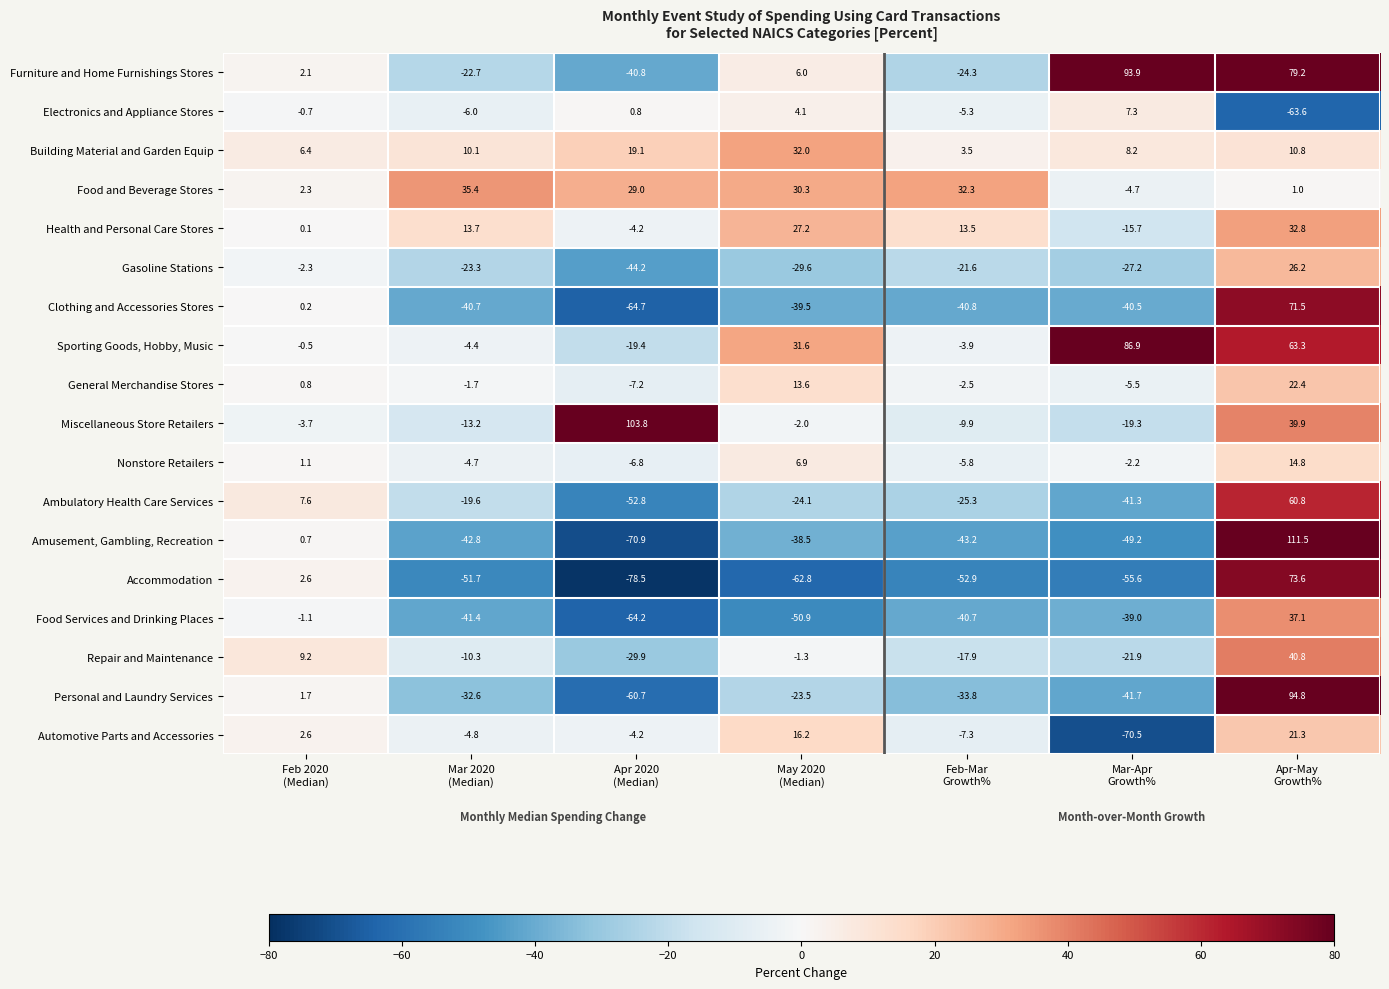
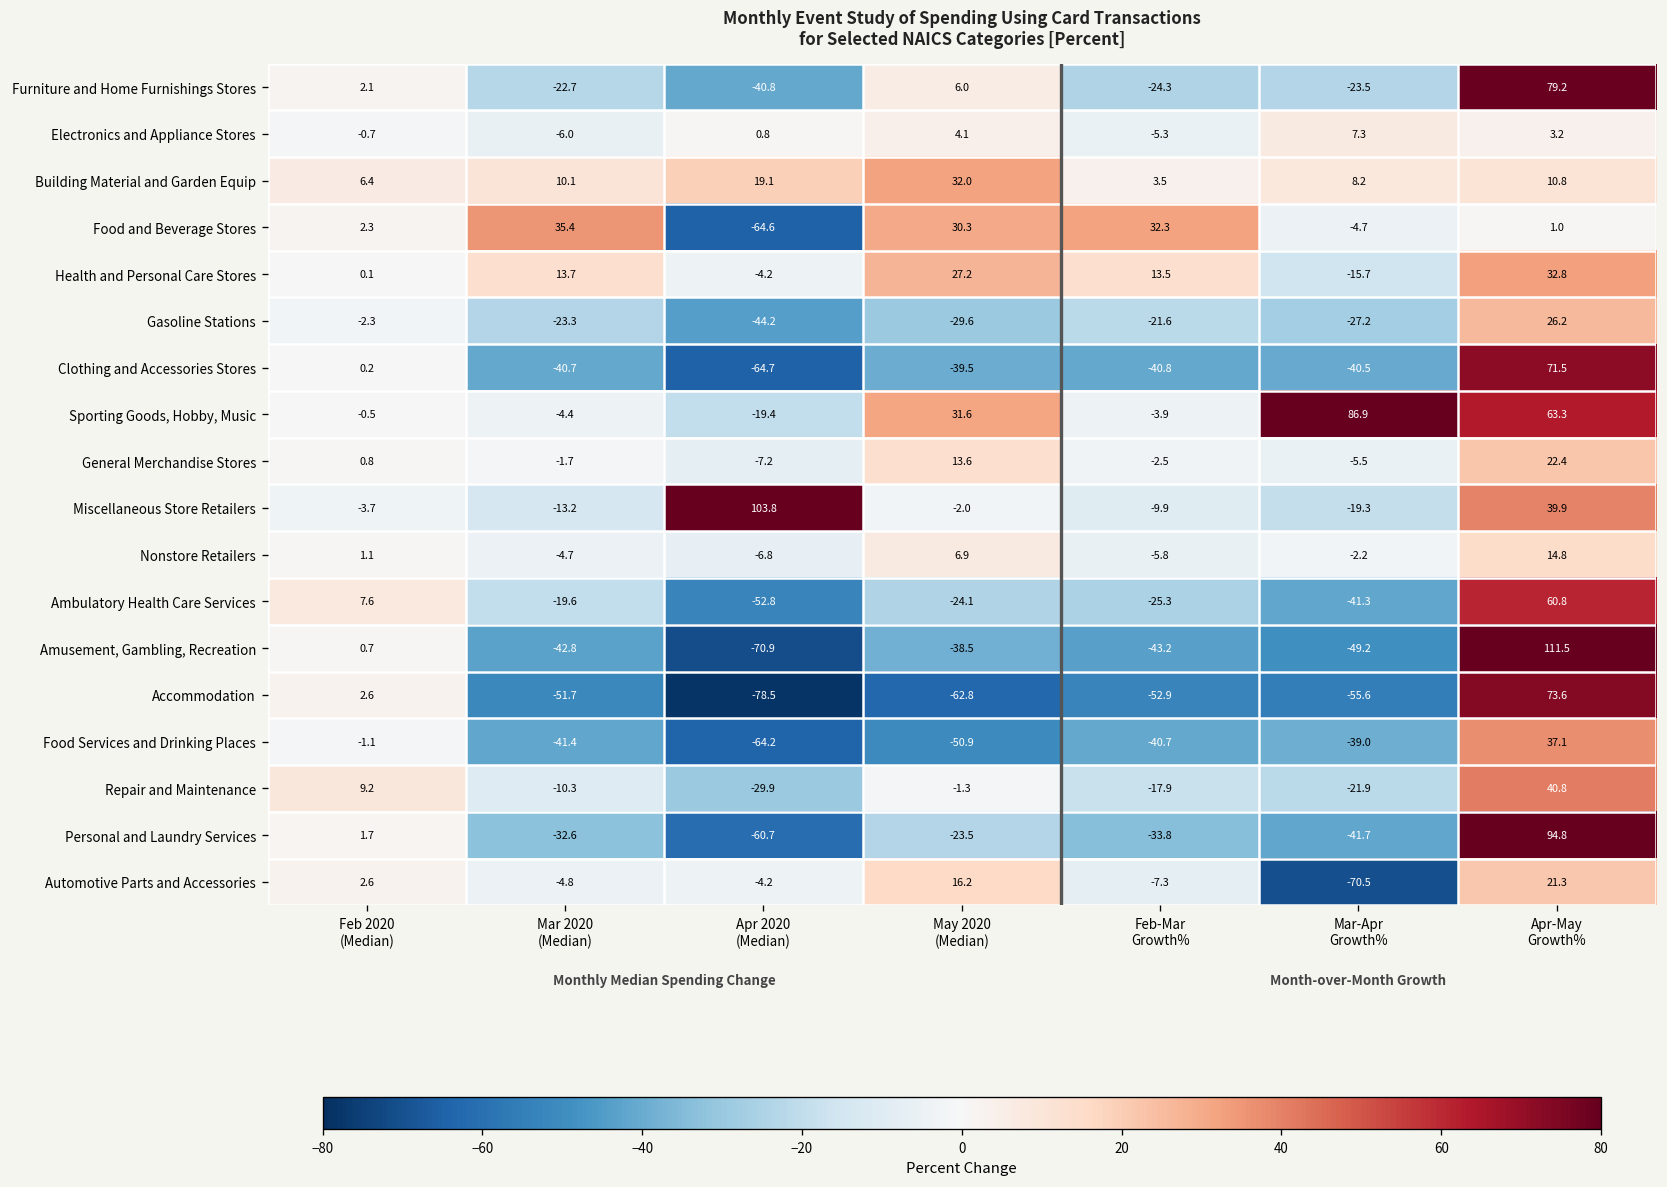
  {
    "Furniture and Home Furnishings Stores": {
      "Feb 2020 (Median)": 2.1,
      "Mar 2020 (Median)": -22.7,
      "Apr 2020 (Median)": -40.8,
      "May 2020 (Median)": 6.0,
      "Feb-Mar Growth%": -24.3,
-     "Mar-Apr Growth%": 93.9,
+     "Mar-Apr Growth%": -23.5,
      "Apr-May Growth%": 79.2
    },
    "Electronics and Appliance Stores": {
      "Feb 2020 (Median)": -0.7,
      "Mar 2020 (Median)": -6.0,
      "Apr 2020 (Median)": 0.8,
      "May 2020 (Median)": 4.1,
      "Feb-Mar Growth%": -5.3,
      "Mar-Apr Growth%": 7.3,
-     "Apr-May Growth%": -63.6
+     "Apr-May Growth%": 3.2
    },
    "Building Material and Garden Equip": {
      "Feb 2020 (Median)": 6.4,
      "Mar 2020 (Median)": 10.1,
      "Apr 2020 (Median)": 19.1,
      "May 2020 (Median)": 32.0,
      "Feb-Mar Growth%": 3.5,
      "Mar-Apr Growth%": 8.2,
      "Apr-May Growth%": 10.8
    },
    "Food and Beverage Stores": {
      "Feb 2020 (Median)": 2.3,
      "Mar 2020 (Median)": 35.4,
-     "Apr 2020 (Median)": 29.0,
+     "Apr 2020 (Median)": -64.6,
      "May 2020 (Median)": 30.3,
      "Feb-Mar Growth%": 32.3,
      "Mar-Apr Growth%": -4.7,
      "Apr-May Growth%": 1.0
    },
    "Health and Personal Care Stores": {
      "Feb 2020 (Median)": 0.1,
      "Mar 2020 (Median)": 13.7,
      "Apr 2020 (Median)": -4.2,
      "May 2020 (Median)": 27.2,
      "Feb-Mar Growth%": 13.5,
      "Mar-Apr Growth%": -15.7,
      "Apr-May Growth%": 32.8
    },
    "Gasoline Stations": {
      "Feb 2020 (Median)": -2.3,
      "Mar 2020 (Median)": -23.3,
      "Apr 2020 (Median)": -44.2,
      "May 2020 (Median)": -29.6,
      "Feb-Mar Growth%": -21.6,
      "Mar-Apr Growth%": -27.2,
      "Apr-May Growth%": 26.2
    },
    "Clothing and Accessories Stores": {
      "Feb 2020 (Median)": 0.2,
      "Mar 2020 (Median)": -40.7,
      "Apr 2020 (Median)": -64.7,
      "May 2020 (Median)": -39.5,
      "Feb-Mar Growth%": -40.8,
      "Mar-Apr Growth%": -40.5,
      "Apr-May Growth%": 71.5
    },
    "Sporting Goods, Hobby, Music": {
      "Feb 2020 (Median)": -0.5,
      "Mar 2020 (Median)": -4.4,
      "Apr 2020 (Median)": -19.4,
      "May 2020 (Median)": 31.6,
      "Feb-Mar Growth%": -3.9,
      "Mar-Apr Growth%": 86.9,
      "Apr-May Growth%": 63.3
    },
    "General Merchandise Stores": {
      "Feb 2020 (Median)": 0.8,
      "Mar 2020 (Median)": -1.7,
      "Apr 2020 (Median)": -7.2,
      "May 2020 (Median)": 13.6,
      "Feb-Mar Growth%": -2.5,
      "Mar-Apr Growth%": -5.5,
      "Apr-May Growth%": 22.4
    },
    "Miscellaneous Store Retailers": {
      "Feb 2020 (Median)": -3.7,
      "Mar 2020 (Median)": -13.2,
      "Apr 2020 (Median)": 103.8,
      "May 2020 (Median)": -2.0,
      "Feb-Mar Growth%": -9.9,
      "Mar-Apr Growth%": -19.3,
      "Apr-May Growth%": 39.9
    },
    "Nonstore Retailers": {
      "Feb 2020 (Median)": 1.1,
      "Mar 2020 (Median)": -4.7,
      "Apr 2020 (Median)": -6.8,
      "May 2020 (Median)": 6.9,
      "Feb-Mar Growth%": -5.8,
      "Mar-Apr Growth%": -2.2,
      "Apr-May Growth%": 14.8
    },
    "Ambulatory Health Care Services": {
      "Feb 2020 (Median)": 7.6,
      "Mar 2020 (Median)": -19.6,
      "Apr 2020 (Median)": -52.8,
      "May 2020 (Median)": -24.1,
      "Feb-Mar Growth%": -25.3,
      "Mar-Apr Growth%": -41.3,
      "Apr-May Growth%": 60.8
    },
    "Amusement, Gambling, Recreation": {
      "Feb 2020 (Median)": 0.7,
      "Mar 2020 (Median)": -42.8,
      "Apr 2020 (Median)": -70.9,
      "May 2020 (Median)": -38.5,
      "Feb-Mar Growth%": -43.2,
      "Mar-Apr Growth%": -49.2,
      "Apr-May Growth%": 111.5
    },
    "Accommodation": {
      "Feb 2020 (Median)": 2.6,
      "Mar 2020 (Median)": -51.7,
      "Apr 2020 (Median)": -78.5,
      "May 2020 (Median)": -62.8,
      "Feb-Mar Growth%": -52.9,
      "Mar-Apr Growth%": -55.6,
      "Apr-May Growth%": 73.6
    },
    "Food Services and Drinking Places": {
      "Feb 2020 (Median)": -1.1,
      "Mar 2020 (Median)": -41.4,
      "Apr 2020 (Median)": -64.2,
      "May 2020 (Median)": -50.9,
      "Feb-Mar Growth%": -40.7,
      "Mar-Apr Growth%": -39.0,
      "Apr-May Growth%": 37.1
    },
    "Repair and Maintenance": {
      "Feb 2020 (Median)": 9.2,
      "Mar 2020 (Median)": -10.3,
      "Apr 2020 (Median)": -29.9,
      "May 2020 (Median)": -1.3,
      "Feb-Mar Growth%": -17.9,
      "Mar-Apr Growth%": -21.9,
      "Apr-May Growth%": 40.8
    },
    "Personal and Laundry Services": {
      "Feb 2020 (Median)": 1.7,
      "Mar 2020 (Median)": -32.6,
      "Apr 2020 (Median)": -60.7,
      "May 2020 (Median)": -23.5,
      "Feb-Mar Growth%": -33.8,
      "Mar-Apr Growth%": -41.7,
      "Apr-May Growth%": 94.8
    },
    "Automotive Parts and Accessories": {
      "Feb 2020 (Median)": 2.6,
      "Mar 2020 (Median)": -4.8,
      "Apr 2020 (Median)": -4.2,
      "May 2020 (Median)": 16.2,
      "Feb-Mar Growth%": -7.3,
      "Mar-Apr Growth%": -70.5,
      "Apr-May Growth%": 21.3
    }
  }
